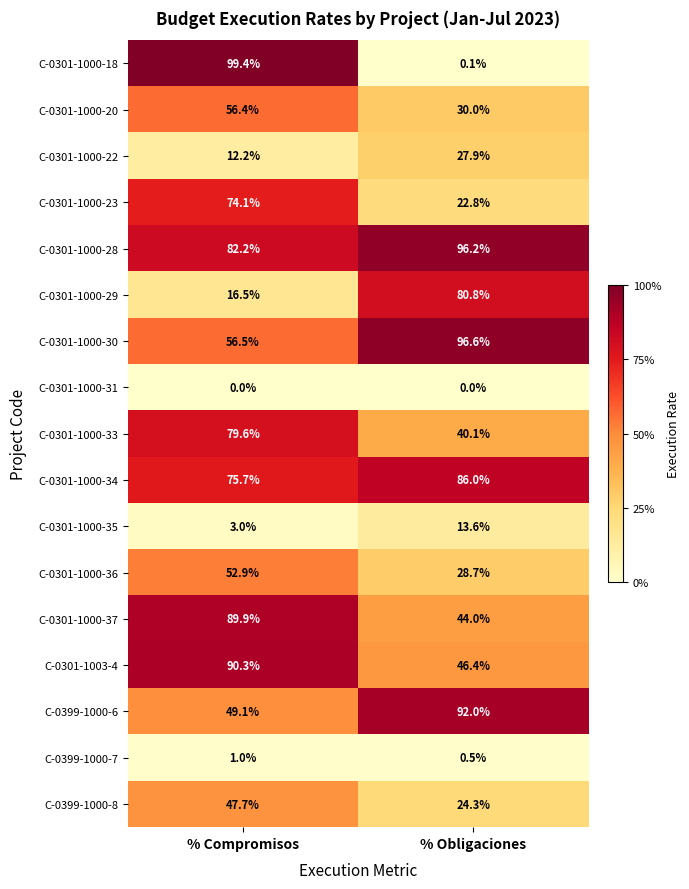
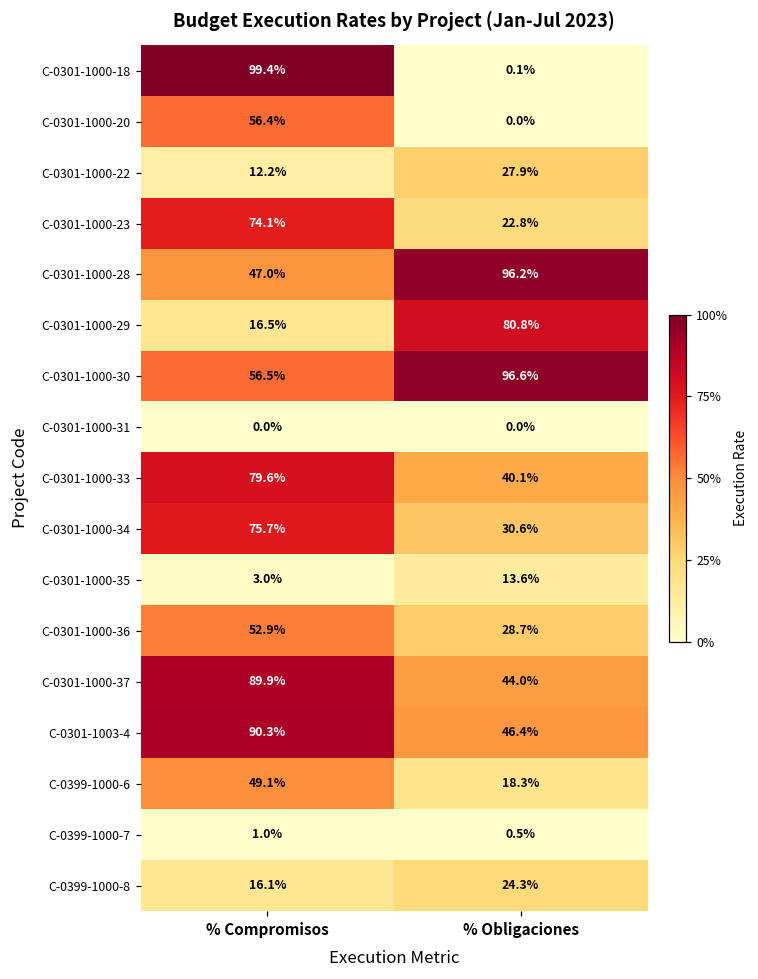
  {
    "C-0301-1000-18": {
      "% Compromisos": "99.4%",
      "% Obligaciones": "0.1%"
    },
    "C-0301-1000-20": {
      "% Compromisos": "56.4%",
-     "% Obligaciones": "30.0%"
+     "% Obligaciones": "0.0%"
    },
    "C-0301-1000-22": {
      "% Compromisos": "12.2%",
      "% Obligaciones": "27.9%"
    },
    "C-0301-1000-23": {
      "% Compromisos": "74.1%",
      "% Obligaciones": "22.8%"
    },
    "C-0301-1000-28": {
-     "% Compromisos": "82.2%",
+     "% Compromisos": "47.0%",
      "% Obligaciones": "96.2%"
    },
    "C-0301-1000-29": {
      "% Compromisos": "16.5%",
      "% Obligaciones": "80.8%"
    },
    "C-0301-1000-30": {
      "% Compromisos": "56.5%",
      "% Obligaciones": "96.6%"
    },
    "C-0301-1000-31": {
      "% Compromisos": "0.0%",
      "% Obligaciones": "0.0%"
    },
    "C-0301-1000-33": {
      "% Compromisos": "79.6%",
      "% Obligaciones": "40.1%"
    },
    "C-0301-1000-34": {
      "% Compromisos": "75.7%",
-     "% Obligaciones": "86.0%"
+     "% Obligaciones": "30.6%"
    },
    "C-0301-1000-35": {
      "% Compromisos": "3.0%",
      "% Obligaciones": "13.6%"
    },
    "C-0301-1000-36": {
      "% Compromisos": "52.9%",
      "% Obligaciones": "28.7%"
    },
    "C-0301-1000-37": {
      "% Compromisos": "89.9%",
      "% Obligaciones": "44.0%"
    },
    "C-0301-1003-4": {
      "% Compromisos": "90.3%",
      "% Obligaciones": "46.4%"
    },
    "C-0399-1000-6": {
      "% Compromisos": "49.1%",
-     "% Obligaciones": "92.0%"
+     "% Obligaciones": "18.3%"
    },
    "C-0399-1000-7": {
      "% Compromisos": "1.0%",
      "% Obligaciones": "0.5%"
    },
    "C-0399-1000-8": {
-     "% Compromisos": "47.7%",
+     "% Compromisos": "16.1%",
      "% Obligaciones": "24.3%"
    }
  }
